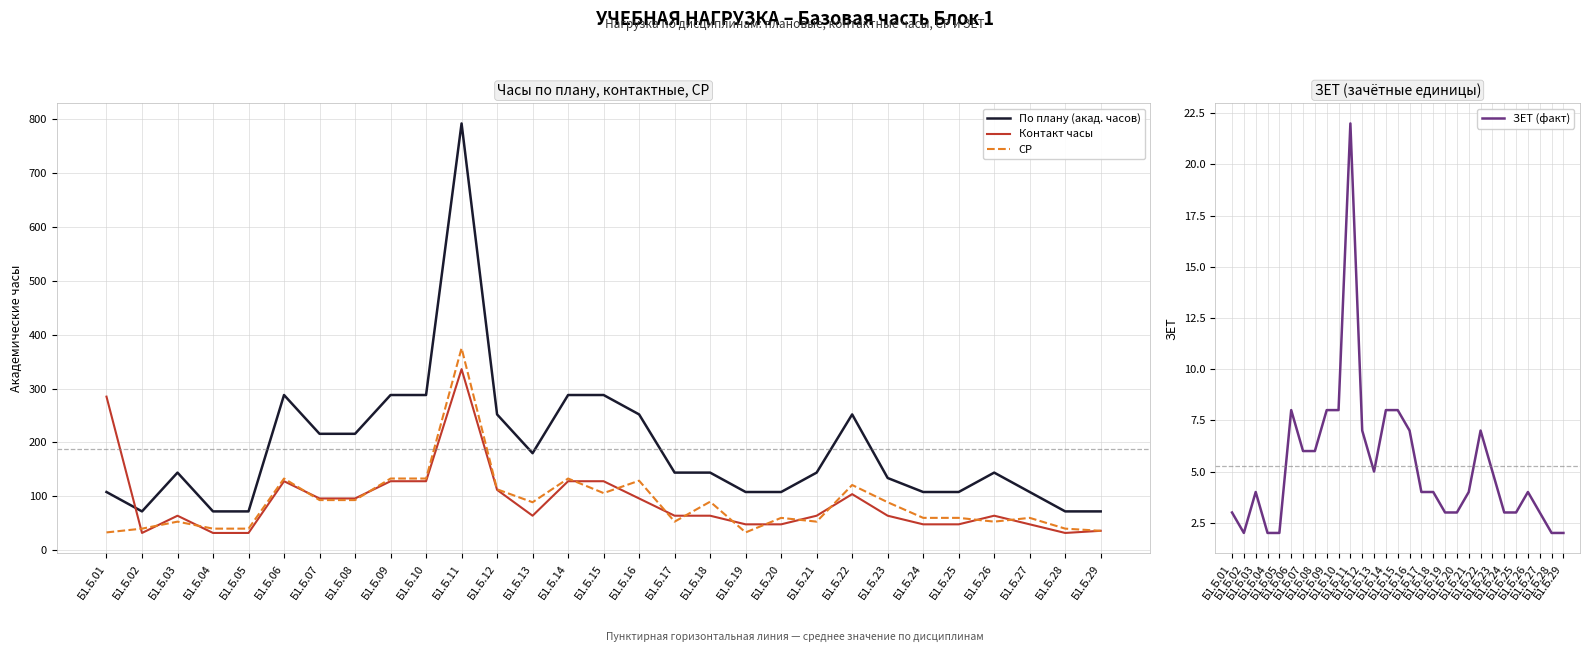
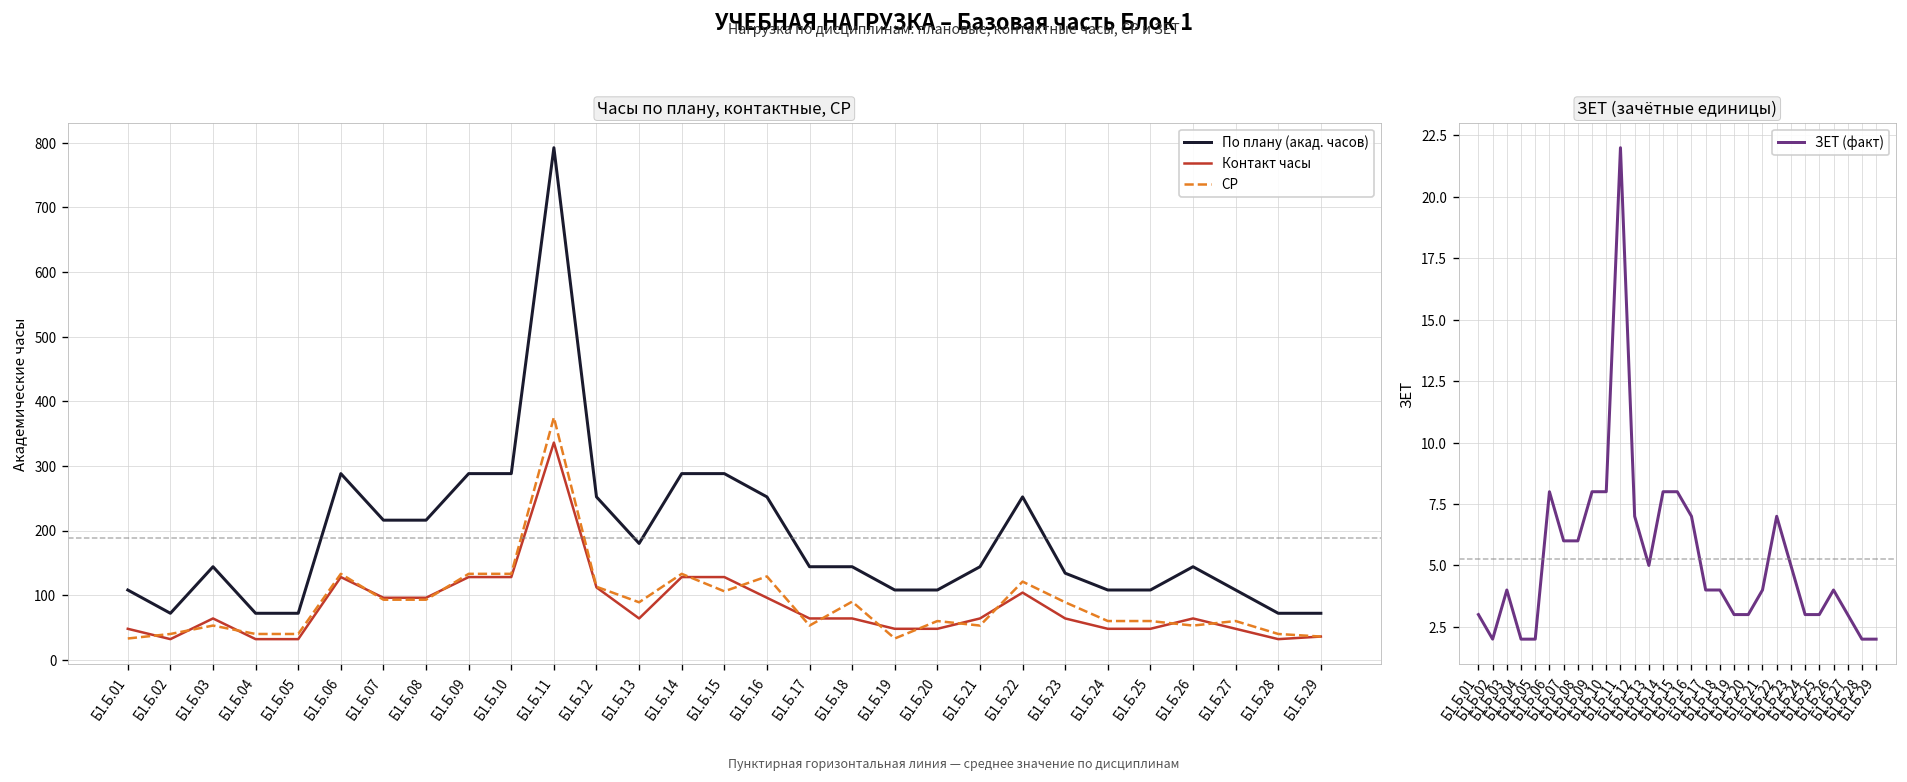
  {
    "Часы по плану, контактные, СР": {
      "По плану (акад. часов)": {
        "Б1.Б.01": 110,
        "Б1.Б.02": 70,
        "Б1.Б.03": 140,
        "Б1.Б.04": 70,
        "Б1.Б.05": 70,
        "Б1.Б.06": 290,
        "Б1.Б.07": 220,
        "Б1.Б.08": 220,
        "Б1.Б.09": 290,
        "Б1.Б.10": 290,
        "Б1.Б.11": 790,
        "Б1.Б.12": 250,
        "Б1.Б.13": 180,
        "Б1.Б.14": 290,
        "Б1.Б.15": 290,
        "Б1.Б.16": 250,
        "Б1.Б.17": 140,
        "Б1.Б.18": 140,
        "Б1.Б.19": 110,
        "Б1.Б.20": 110,
        "Б1.Б.21": 140,
        "Б1.Б.22": 250,
        "Б1.Б.23": 130,
        "Б1.Б.24": 110,
        "Б1.Б.25": 110,
        "Б1.Б.26": 140,
        "Б1.Б.27": 110,
        "Б1.Б.28": 70,
        "Б1.Б.29": 70
      },
      "Контакт часы": {
-       "Б1.Б.01": 290,
+       "Б1.Б.01": 50,
        "Б1.Б.02": 30,
        "Б1.Б.03": 60,
        "Б1.Б.04": 30,
        "Б1.Б.05": 30,
        "Б1.Б.06": 130,
        "Б1.Б.09": 130,
        "Б1.Б.10": 130,
        "Б1.Б.11": 340,
        "Б1.Б.13": 60,
        "Б1.Б.14": 130,
        "Б1.Б.15": 130,
        "Б1.Б.16": 100,
        "Б1.Б.17": 60,
        "Б1.Б.18": 60,
        "Б1.Б.19": 50,
        "Б1.Б.20": 50,
        "Б1.Б.21": 60,
        "Б1.Б.22": 100,
        "Б1.Б.23": 60,
        "Б1.Б.24": 50,
        "Б1.Б.25": 50,
        "Б1.Б.26": 60,
        "Б1.Б.27": 50,
        "Б1.Б.28": 30
      },
      "СР": {
        "Б1.Б.01": 30,
        "Б1.Б.02": 40,
        "Б1.Б.03": 50,
        "Б1.Б.04": 40,
        "Б1.Б.05": 40,
        "Б1.Б.06": 130,
        "Б1.Б.09": 130,
        "Б1.Б.10": 130,
        "Б1.Б.11": 380,
        "Б1.Б.13": 90,
        "Б1.Б.14": 130,
        "Б1.Б.15": 110,
        "Б1.Б.16": 130,
        "Б1.Б.17": 50,
        "Б1.Б.18": 90,
        "Б1.Б.19": 30,
        "Б1.Б.20": 60,
        "Б1.Б.21": 50,
        "Б1.Б.22": 120,
        "Б1.Б.23": 90,
        "Б1.Б.24": 60,
        "Б1.Б.25": 60,
        "Б1.Б.26": 50,
        "Б1.Б.27": 60,
        "Б1.Б.28": 40
      }
    },
    "ЗЕТ (зачётные единицы)": {
      "Б1.Б.01": 3.0,
      "Б1.Б.02": 2.0,
      "Б1.Б.03": 4.0,
      "Б1.Б.04": 2.0,
      "Б1.Б.05": 2.0,
      "Б1.Б.06": 8.0,
      "Б1.Б.07": 6.0,
      "Б1.Б.08": 6.0,
      "Б1.Б.09": 8.0,
      "Б1.Б.10": 8.0,
      "Б1.Б.11": 22.0,
      "Б1.Б.12": 7.0,
      "Б1.Б.13": 5.0,
      "Б1.Б.14": 8.0,
      "Б1.Б.15": 8.0,
      "Б1.Б.16": 7.0,
      "Б1.Б.17": 4.0,
      "Б1.Б.18": 4.0,
      "Б1.Б.19": 3.0,
      "Б1.Б.20": 3.0,
      "Б1.Б.21": 4.0,
      "Б1.Б.22": 7.0,
      "Б1.Б.23": 5.0,
      "Б1.Б.24": 3.0,
      "Б1.Б.25": 3.0,
      "Б1.Б.26": 4.0,
      "Б1.Б.27": 3.0,
      "Б1.Б.28": 2.0,
      "Б1.Б.29": 2.0
    }
  }
